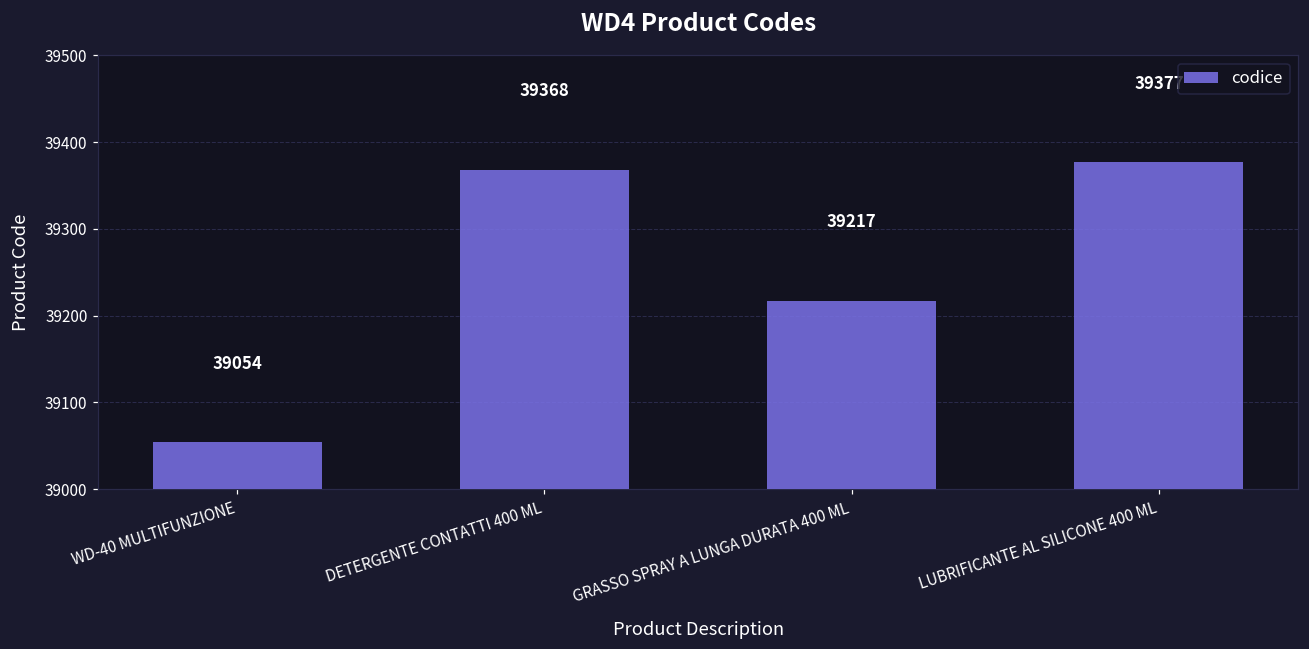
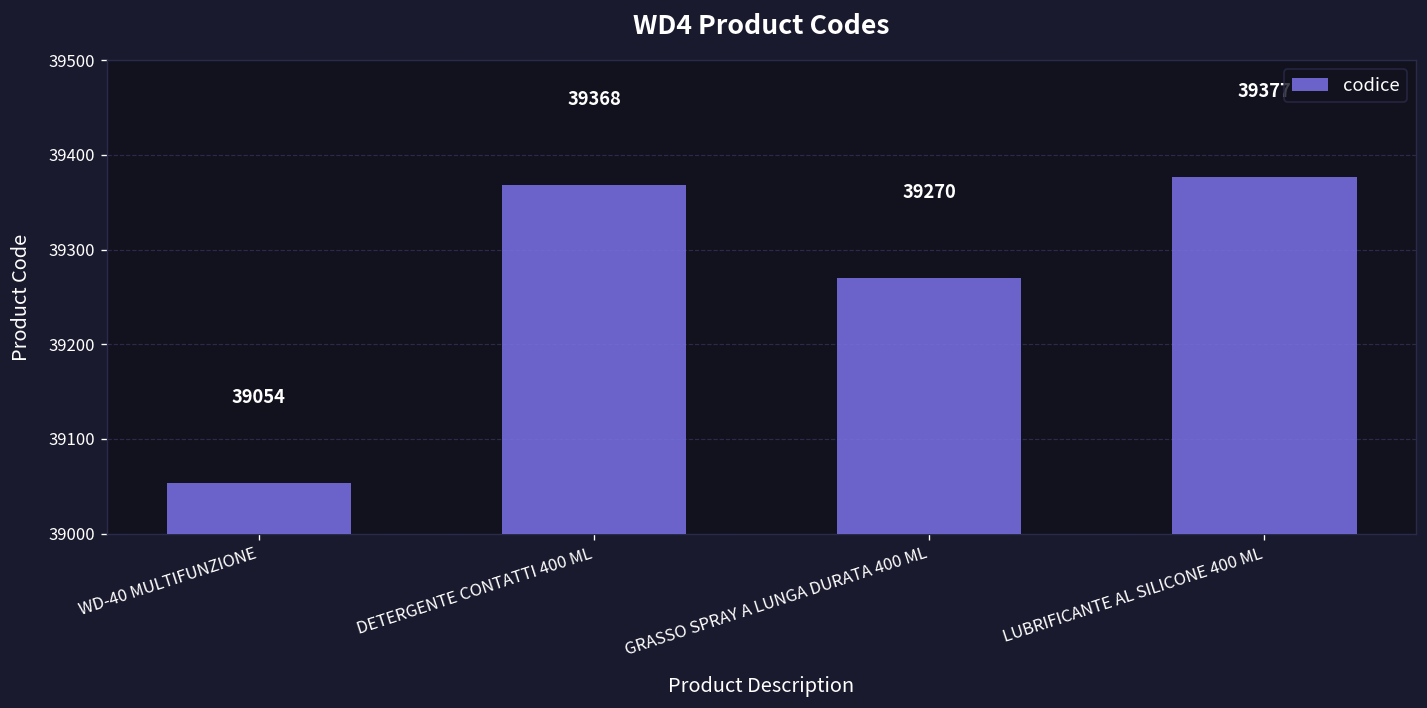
  {
-   "GRASSO SPRAY A LUNGA DURATA 400 ML": 39217
+   "GRASSO SPRAY A LUNGA DURATA 400 ML": 39270
  }
